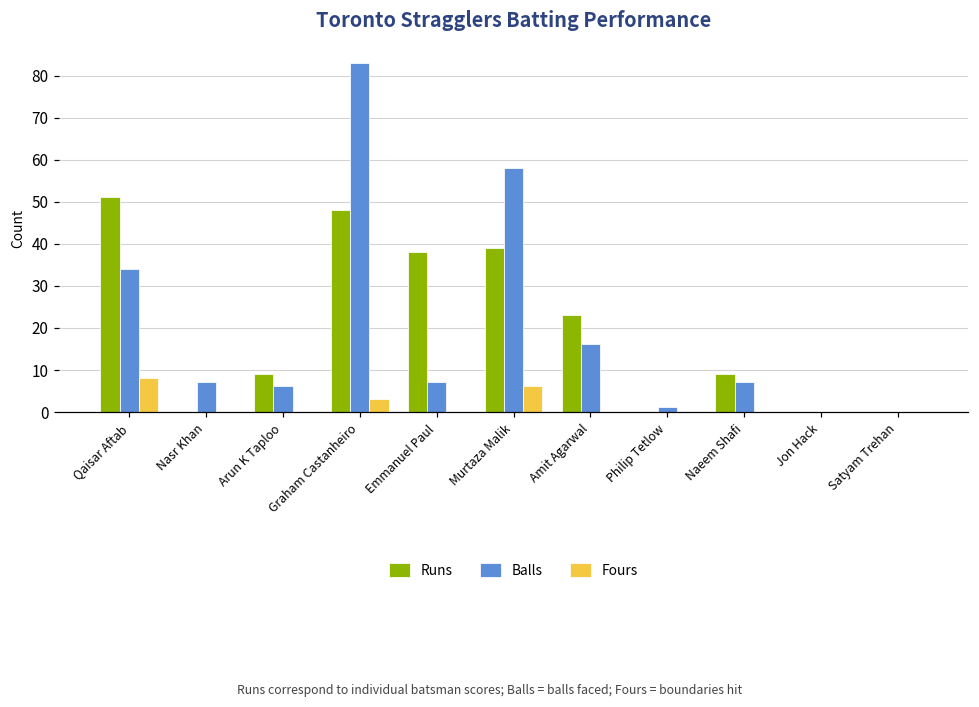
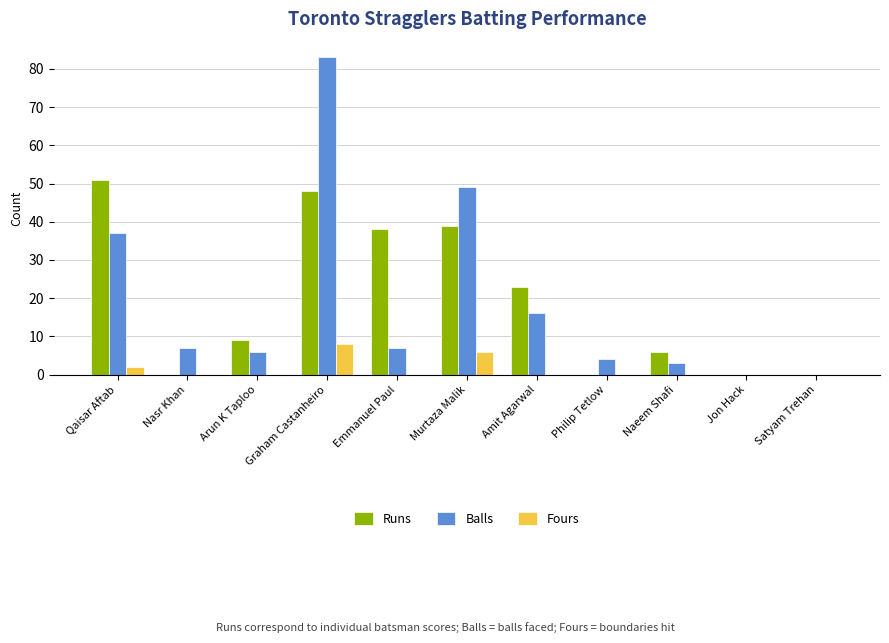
  {
    "Runs": {
      "Qaisar Aftab": 51,
      "Nasr Khan": 0,
      "Arun K Taploo": 9,
      "Graham Castanheiro": 48,
      "Emmanuel Paul": 38,
      "Murtaza Malik": 39,
      "Amit Agarwal": 23,
      "Philip Tetlow": 0,
-     "Naeem Shafi": 9,
+     "Naeem Shafi": 6,
      "Jon Hack": 0,
      "Satyam Trehan": 0
    },
    "Balls": {
-     "Qaisar Aftab": 34,
+     "Qaisar Aftab": 37,
      "Nasr Khan": 7,
      "Arun K Taploo": 6,
      "Graham Castanheiro": 83,
      "Emmanuel Paul": 7,
-     "Murtaza Malik": 58,
+     "Murtaza Malik": 49,
      "Amit Agarwal": 16,
-     "Philip Tetlow": 1,
-     "Naeem Shafi": 7,
+     "Philip Tetlow": 4,
+     "Naeem Shafi": 3,
      "Jon Hack": 0,
      "Satyam Trehan": 0
    },
    "Fours": {
-     "Qaisar Aftab": 8,
+     "Qaisar Aftab": 2,
      "Nasr Khan": 0,
      "Arun K Taploo": 0,
-     "Graham Castanheiro": 3,
+     "Graham Castanheiro": 8,
      "Emmanuel Paul": 0,
      "Murtaza Malik": 6,
      "Amit Agarwal": 0,
      "Philip Tetlow": 0,
      "Naeem Shafi": 0,
      "Jon Hack": 0,
      "Satyam Trehan": 0
    }
  }
